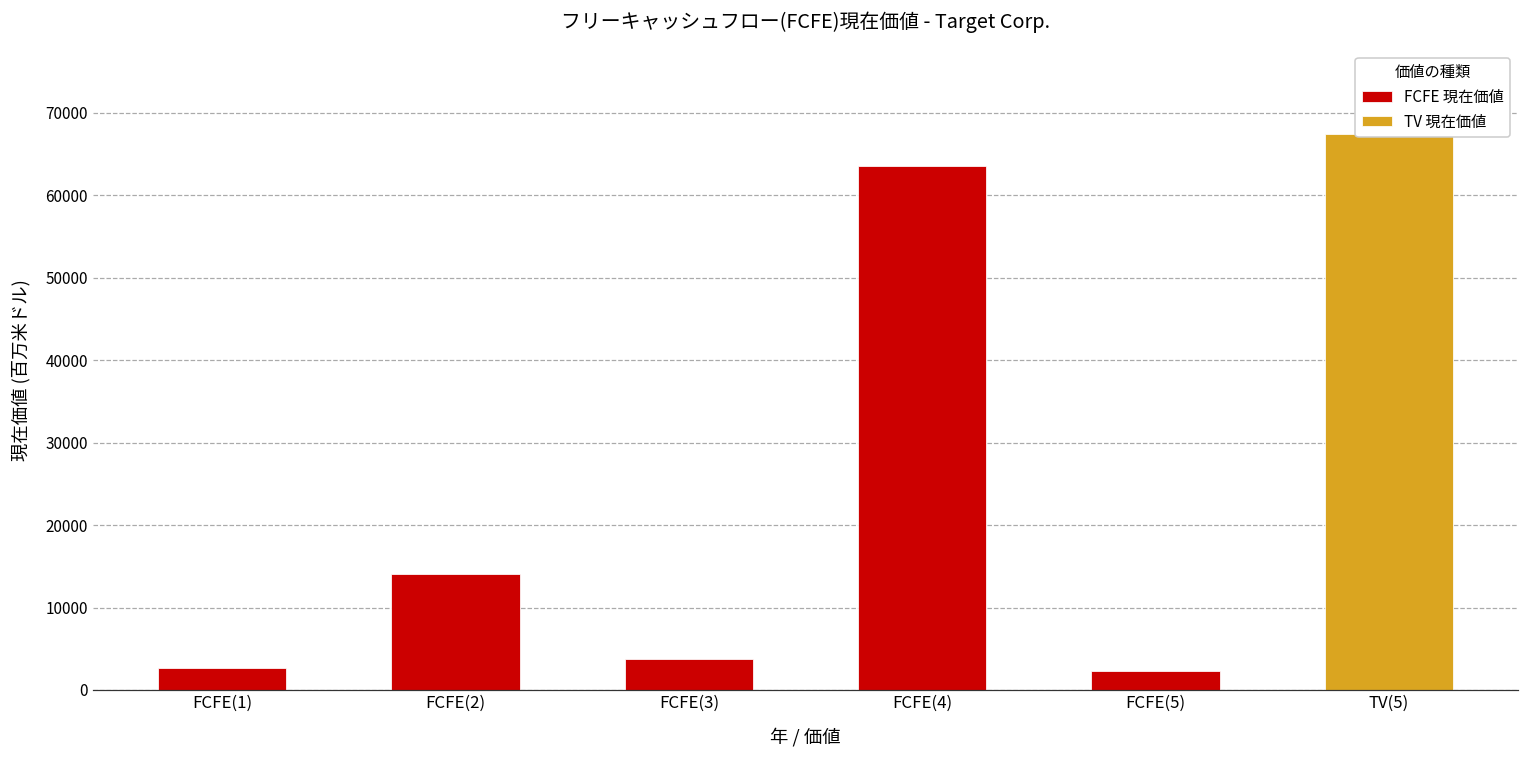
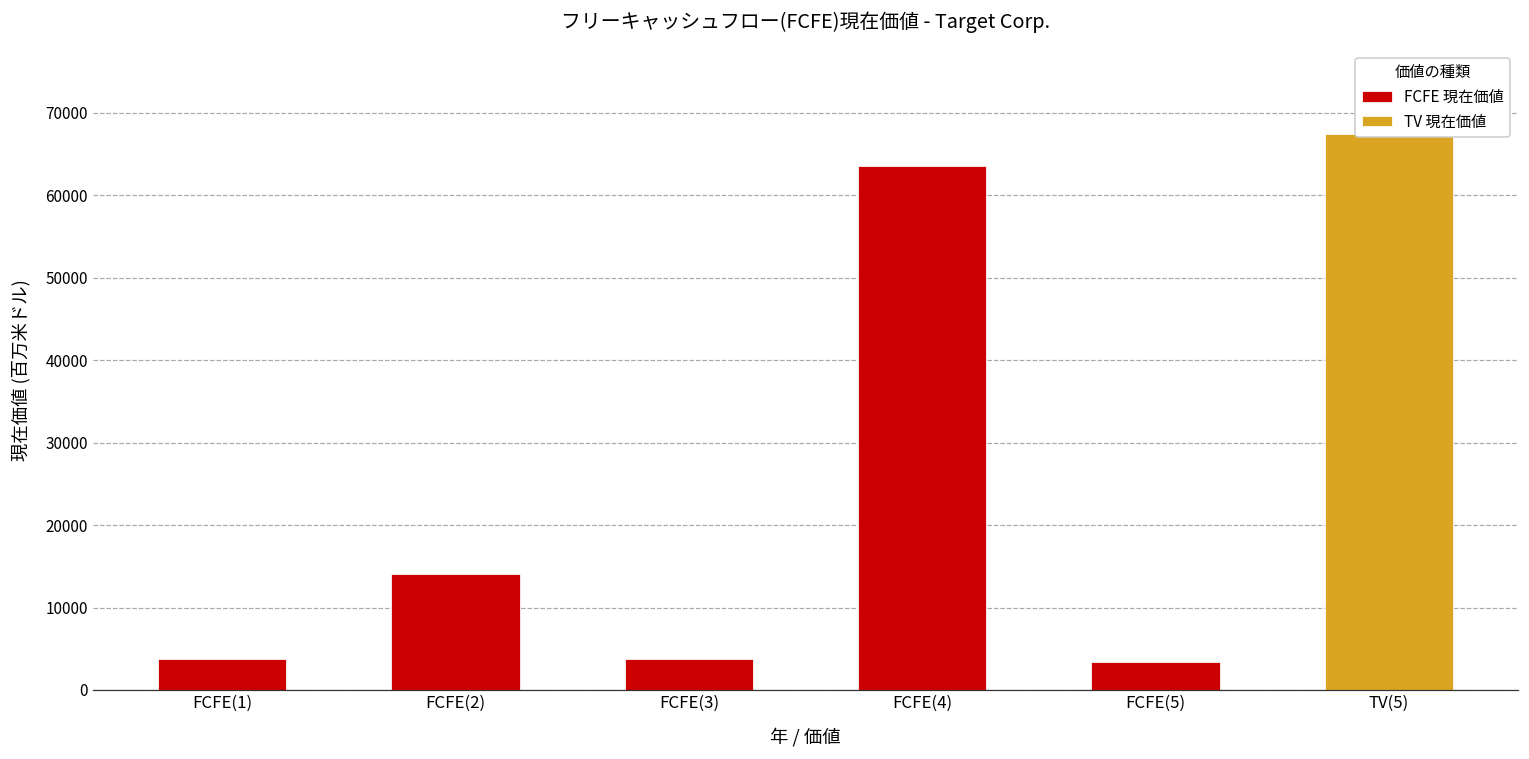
  {
-   "FCFE(1)": 3000,
+   "FCFE(1)": 4000,
    "FCFE(2)": 14000,
    "FCFE(3)": 4000,
    "FCFE(4)": 64000,
-   "FCFE(5)": 2000,
+   "FCFE(5)": 3000,
    "TV(5)": 67000
  }
